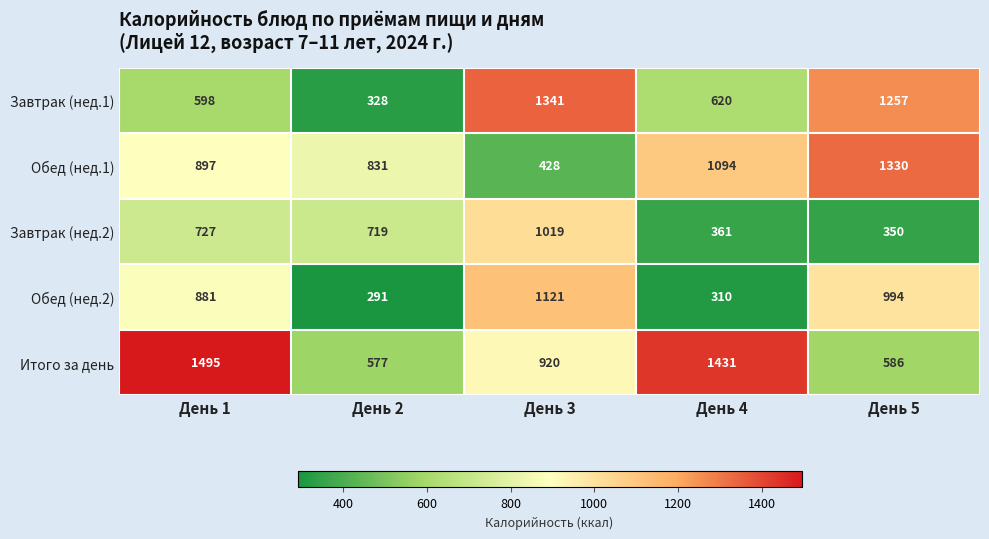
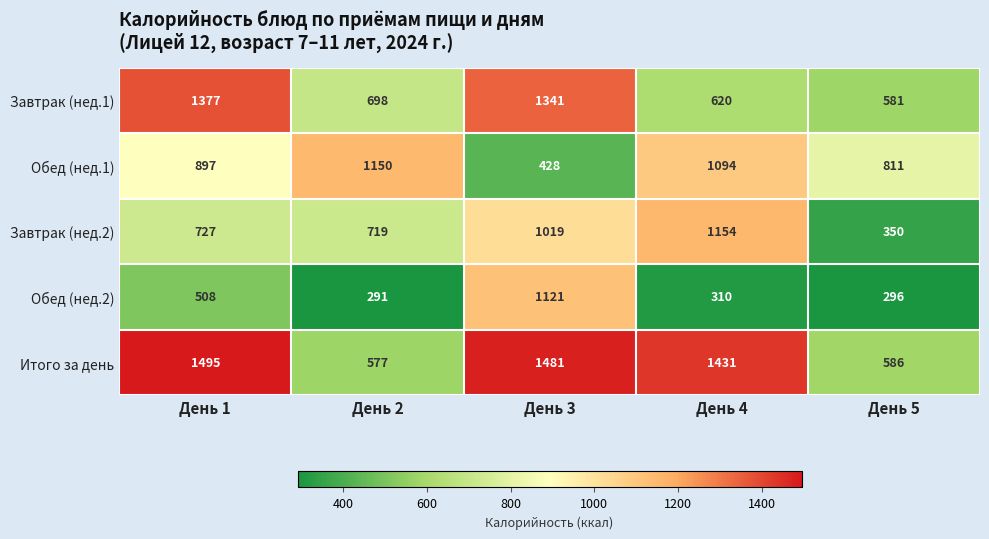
  {
    "Завтрак (нед.1)": {
-     "День 1": 598,
-     "День 2": 328,
+     "День 1": 1377,
+     "День 2": 698,
      "День 3": 1341,
      "День 4": 620,
-     "День 5": 1257
+     "День 5": 581
    },
    "Обед (нед.1)": {
      "День 1": 897,
-     "День 2": 831,
+     "День 2": 1150,
      "День 3": 428,
      "День 4": 1094,
-     "День 5": 1330
+     "День 5": 811
    },
    "Завтрак (нед.2)": {
      "День 1": 727,
      "День 2": 719,
      "День 3": 1019,
-     "День 4": 361,
+     "День 4": 1154,
      "День 5": 350
    },
    "Обед (нед.2)": {
-     "День 1": 881,
+     "День 1": 508,
      "День 2": 291,
      "День 3": 1121,
      "День 4": 310,
-     "День 5": 994
+     "День 5": 296
    },
    "Итого за день": {
      "День 1": 1495,
      "День 2": 577,
-     "День 3": 920,
+     "День 3": 1481,
      "День 4": 1431,
      "День 5": 586
    }
  }
